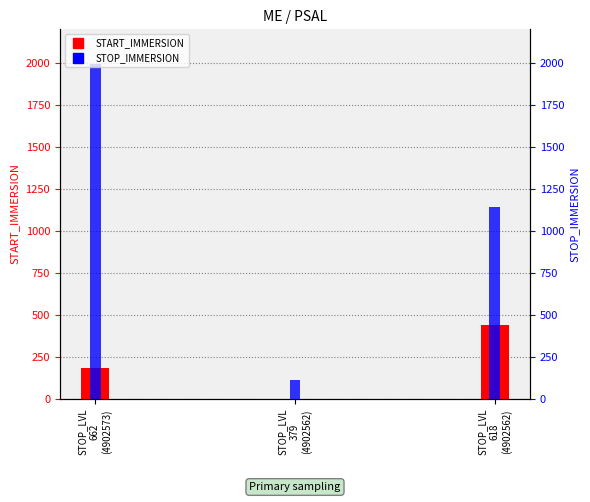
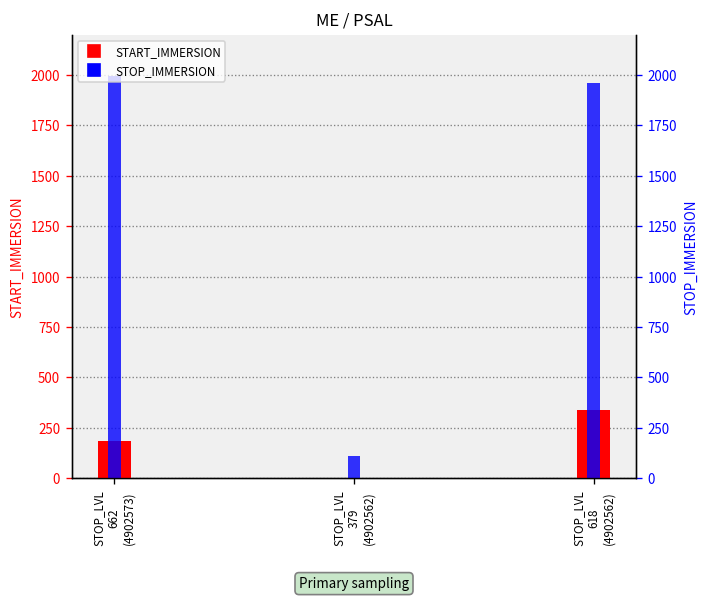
  {
    "START_IMMERSION": {
      "STOP_LVL 379 (4902562)": 0,
-     "STOP_LVL 618 (4902562)": 440
+     "STOP_LVL 618 (4902562)": 340
    },
    "STOP_IMMERSION": {
      "STOP_LVL 379 (4902562)": 110,
-     "STOP_LVL 618 (4902562)": 1140
+     "STOP_LVL 618 (4902562)": 1960
    }
  }
